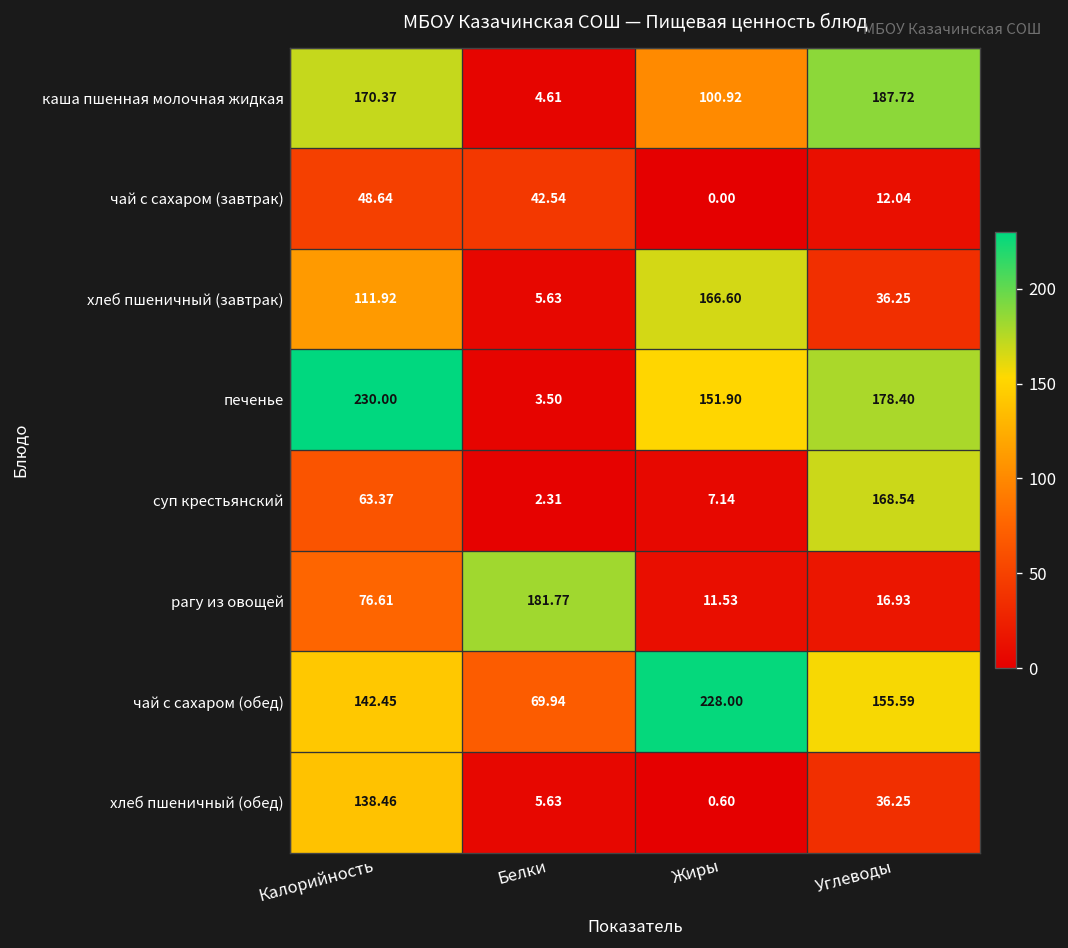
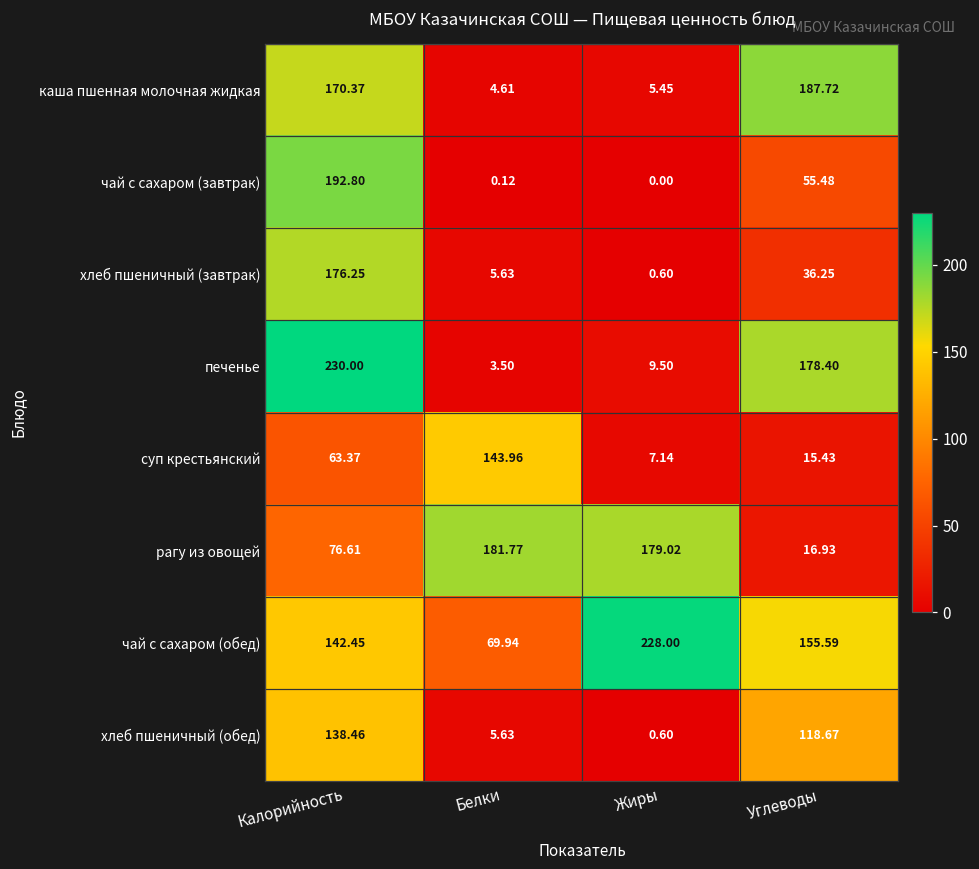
  {
    "каша пшенная молочная жидкая": {
      "Калорийность": 170.37,
      "Белки": 4.61,
-     "Жиры": 100.92,
+     "Жиры": 5.45,
      "Углеводы": 187.72
    },
    "чай с сахаром (завтрак)": {
-     "Калорийность": 48.64,
-     "Белки": 42.54,
+     "Калорийность": 192.80,
+     "Белки": 0.12,
      "Жиры": 0.00,
-     "Углеводы": 12.04
+     "Углеводы": 55.48
    },
    "хлеб пшеничный (завтрак)": {
-     "Калорийность": 111.92,
+     "Калорийность": 176.25,
      "Белки": 5.63,
-     "Жиры": 166.60,
+     "Жиры": 0.60,
      "Углеводы": 36.25
    },
    "печенье": {
      "Калорийность": 230.00,
      "Белки": 3.50,
-     "Жиры": 151.90,
+     "Жиры": 9.50,
      "Углеводы": 178.40
    },
    "суп крестьянский": {
      "Калорийность": 63.37,
-     "Белки": 2.31,
+     "Белки": 143.96,
      "Жиры": 7.14,
-     "Углеводы": 168.54
+     "Углеводы": 15.43
    },
    "рагу из овощей": {
      "Калорийность": 76.61,
      "Белки": 181.77,
-     "Жиры": 11.53,
+     "Жиры": 179.02,
      "Углеводы": 16.93
    },
    "чай с сахаром (обед)": {
      "Калорийность": 142.45,
      "Белки": 69.94,
      "Жиры": 228.00,
      "Углеводы": 155.59
    },
    "хлеб пшеничный (обед)": {
      "Калорийность": 138.46,
      "Белки": 5.63,
      "Жиры": 0.60,
-     "Углеводы": 36.25
+     "Углеводы": 118.67
    }
  }
